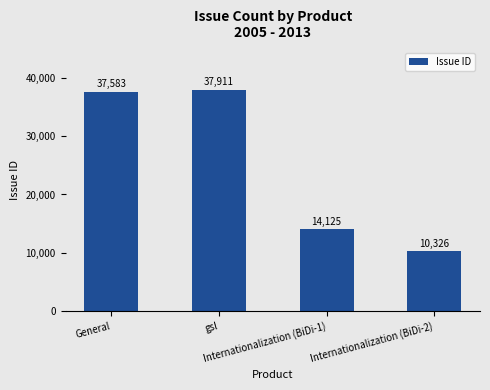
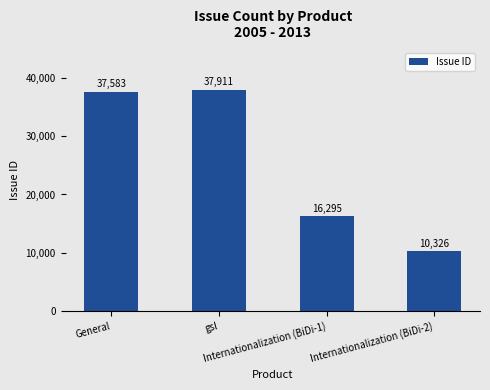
  {
    "General": "37,583",
    "gsl": "37,911",
-   "Internationalization (BiDi-1)": "14,125",
+   "Internationalization (BiDi-1)": "16,295",
    "Internationalization (BiDi-2)": "10,326"
  }
